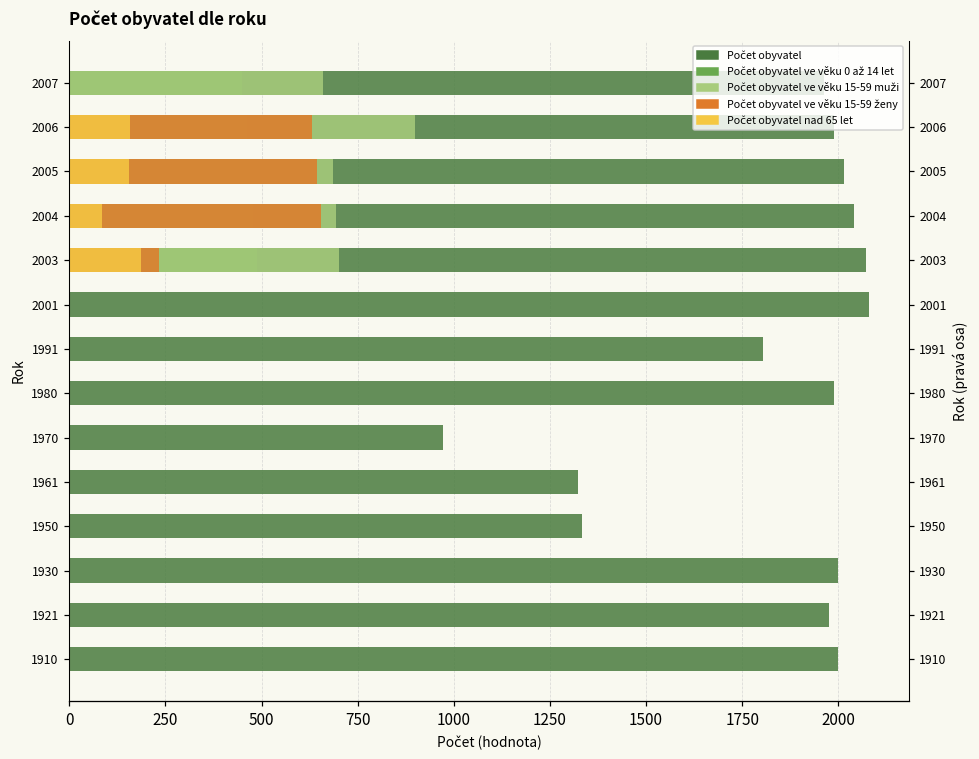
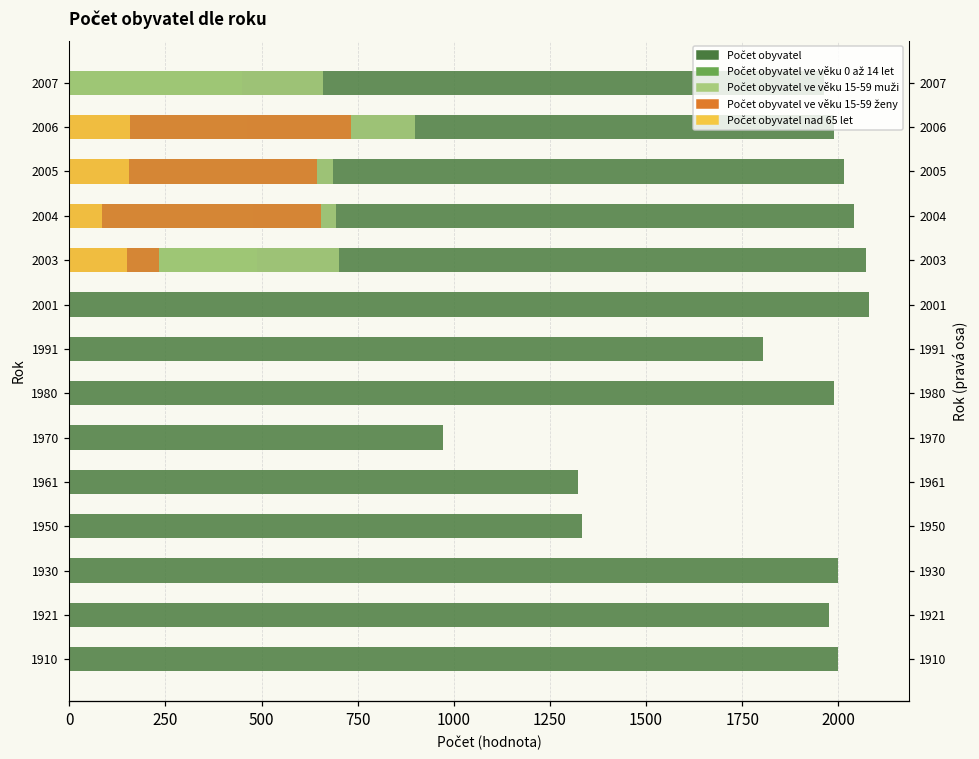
  {
    "Počet obyvatel ve věku 15-59 muži": {
      "2001": 0,
      "1991": 0,
      "1980": 0,
      "1970": 0,
      "1961": 0,
      "1950": 0,
      "1930": 0,
      "1921": 0,
      "1910": 0
    },
    "Počet obyvatel ve věku 15-59 ženy": {
      "2007": 0,
-     "2006": 630,
+     "2006": 730,
      "2001": 0,
      "1991": 0,
      "1980": 0,
      "1970": 0,
      "1961": 0,
      "1950": 0,
      "1930": 0,
      "1921": 0,
      "1910": 0
    },
    "Počet obyvatel nad 65 let": {
      "2007": 0,
-     "2003": 190,
+     "2003": 150,
      "2001": 0,
      "1991": 0,
      "1980": 0,
      "1970": 0,
      "1961": 0,
      "1950": 0,
      "1930": 0,
      "1921": 0,
      "1910": 0
    }
  }
